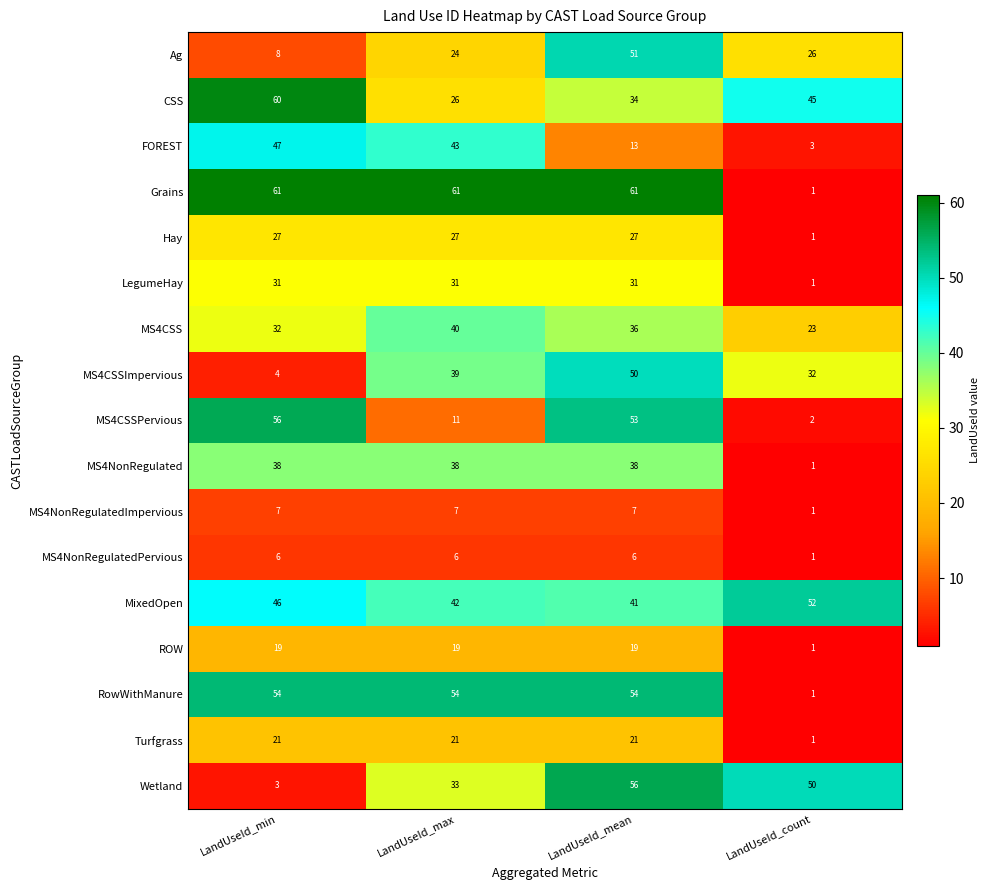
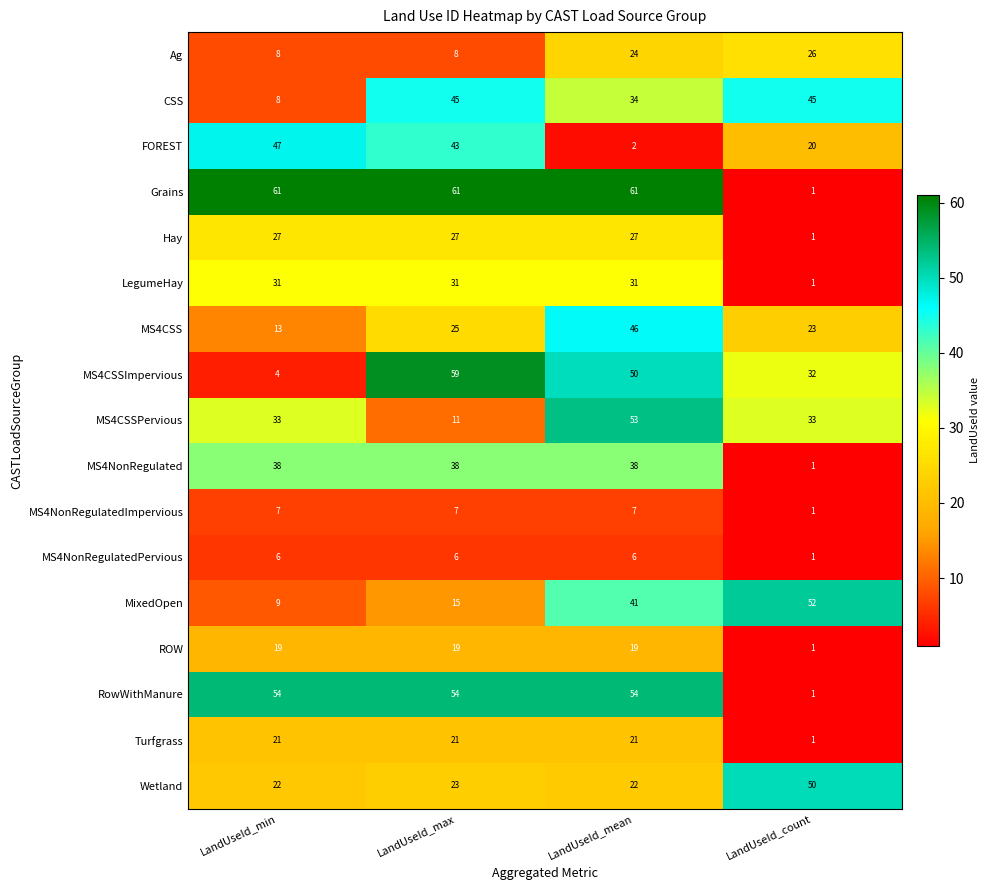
  {
    "Ag": {
      "LandUseId_min": 8,
-     "LandUseId_max": 24,
-     "LandUseId_mean": 51,
+     "LandUseId_max": 8,
+     "LandUseId_mean": 24,
      "LandUseId_count": 26
    },
    "CSS": {
-     "LandUseId_min": 60,
-     "LandUseId_max": 26,
+     "LandUseId_min": 8,
+     "LandUseId_max": 45,
      "LandUseId_mean": 34,
      "LandUseId_count": 45
    },
    "FOREST": {
      "LandUseId_min": 47,
      "LandUseId_max": 43,
-     "LandUseId_mean": 13,
-     "LandUseId_count": 3
+     "LandUseId_mean": 2,
+     "LandUseId_count": 20
    },
    "Grains": {
      "LandUseId_min": 61,
      "LandUseId_max": 61,
      "LandUseId_mean": 61,
      "LandUseId_count": 1
    },
    "Hay": {
      "LandUseId_min": 27,
      "LandUseId_max": 27,
      "LandUseId_mean": 27,
      "LandUseId_count": 1
    },
    "LegumeHay": {
      "LandUseId_min": 31,
      "LandUseId_max": 31,
      "LandUseId_mean": 31,
      "LandUseId_count": 1
    },
    "MS4CSS": {
-     "LandUseId_min": 32,
-     "LandUseId_max": 40,
-     "LandUseId_mean": 36,
+     "LandUseId_min": 13,
+     "LandUseId_max": 25,
+     "LandUseId_mean": 46,
      "LandUseId_count": 23
    },
    "MS4CSSImpervious": {
      "LandUseId_min": 4,
-     "LandUseId_max": 39,
+     "LandUseId_max": 59,
      "LandUseId_mean": 50,
      "LandUseId_count": 32
    },
    "MS4CSSPervious": {
-     "LandUseId_min": 56,
+     "LandUseId_min": 33,
      "LandUseId_max": 11,
      "LandUseId_mean": 53,
-     "LandUseId_count": 2
+     "LandUseId_count": 33
    },
    "MS4NonRegulated": {
      "LandUseId_min": 38,
      "LandUseId_max": 38,
      "LandUseId_mean": 38,
      "LandUseId_count": 1
    },
    "MS4NonRegulatedImpervious": {
      "LandUseId_min": 7,
      "LandUseId_max": 7,
      "LandUseId_mean": 7,
      "LandUseId_count": 1
    },
    "MS4NonRegulatedPervious": {
      "LandUseId_min": 6,
      "LandUseId_max": 6,
      "LandUseId_mean": 6,
      "LandUseId_count": 1
    },
    "MixedOpen": {
-     "LandUseId_min": 46,
-     "LandUseId_max": 42,
+     "LandUseId_min": 9,
+     "LandUseId_max": 15,
      "LandUseId_mean": 41,
      "LandUseId_count": 52
    },
    "ROW": {
      "LandUseId_min": 19,
      "LandUseId_max": 19,
      "LandUseId_mean": 19,
      "LandUseId_count": 1
    },
    "RowWithManure": {
      "LandUseId_min": 54,
      "LandUseId_max": 54,
      "LandUseId_mean": 54,
      "LandUseId_count": 1
    },
    "Turfgrass": {
      "LandUseId_min": 21,
      "LandUseId_max": 21,
      "LandUseId_mean": 21,
      "LandUseId_count": 1
    },
    "Wetland": {
-     "LandUseId_min": 3,
-     "LandUseId_max": 33,
-     "LandUseId_mean": 56,
+     "LandUseId_min": 22,
+     "LandUseId_max": 23,
+     "LandUseId_mean": 22,
      "LandUseId_count": 50
    }
  }
